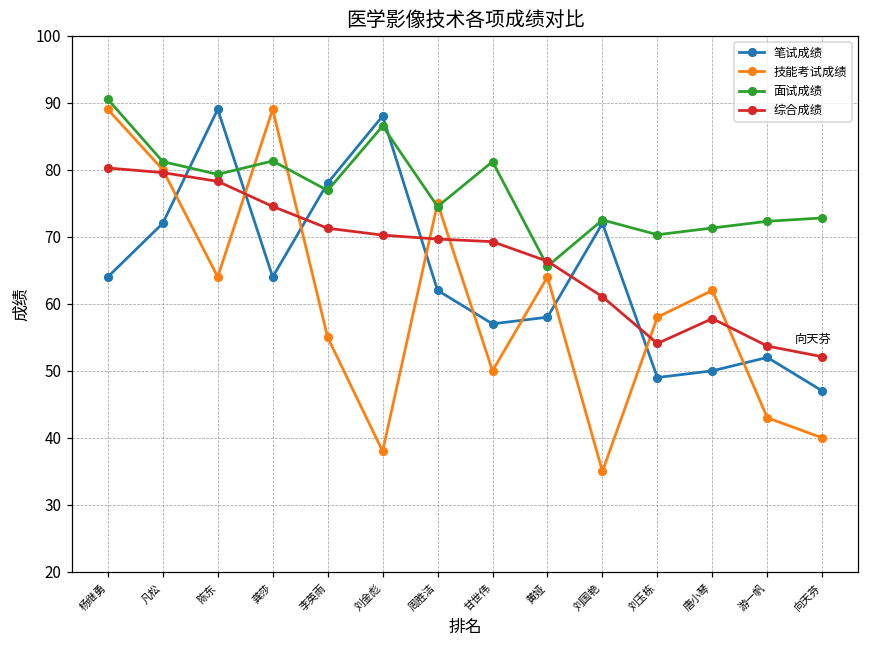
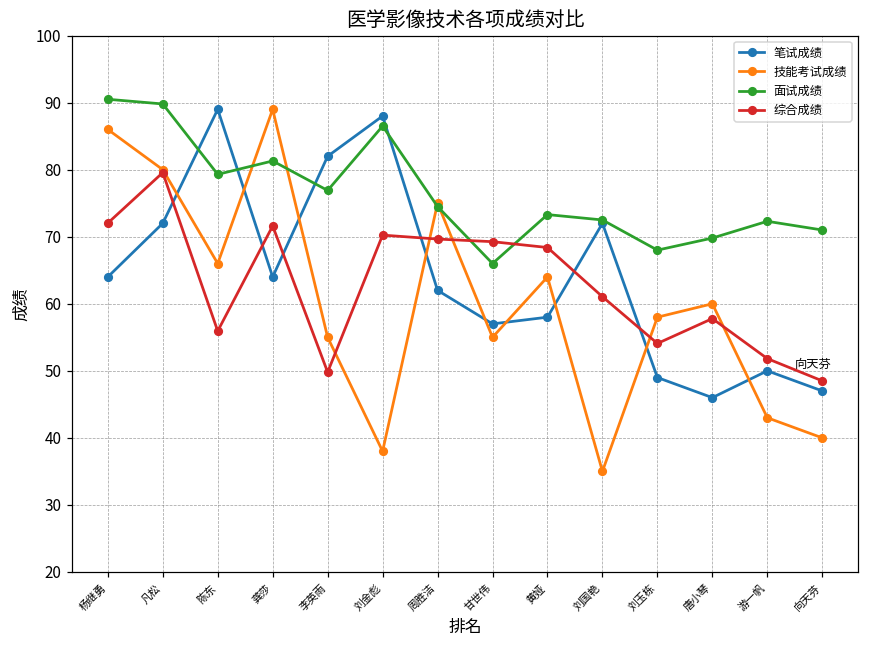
  {
    "笔试成绩": {
      "杨继勇": 64,
      "凡松": 72,
      "陈东": 89,
      "龚莎": 64,
-     "李英雨": 78,
+     "李英雨": 82,
      "刘金彪": 88,
      "周胜洁": 62,
      "甘世伟": 57,
      "黄娅": 58,
      "刘国艳": 72,
      "刘玉栋": 49,
-     "唐小琴": 50,
-     "游一帆": 52,
+     "唐小琴": 46,
+     "游一帆": 50,
      "向天芬": 47
    },
    "技能考试成绩": {
-     "杨继勇": 89,
+     "杨继勇": 86,
      "凡松": 80,
-     "陈东": 64,
+     "陈东": 66,
      "龚莎": 89,
      "李英雨": 55,
      "刘金彪": 38,
      "周胜洁": 75,
-     "甘世伟": 50,
+     "甘世伟": 55,
      "黄娅": 64,
      "刘国艳": 35,
      "刘玉栋": 58,
-     "唐小琴": 62,
+     "唐小琴": 60,
      "游一帆": 43,
      "向天芬": 40
    },
    "面试成绩": {
      "杨继勇": 91,
-     "凡松": 81,
+     "凡松": 90,
      "陈东": 79,
      "龚莎": 81,
      "李英雨": 77,
      "刘金彪": 87,
      "周胜洁": 75,
-     "甘世伟": 81,
-     "黄娅": 66,
+     "甘世伟": 66,
+     "黄娅": 73,
      "刘国艳": 73,
-     "刘玉栋": 70,
-     "唐小琴": 71,
+     "刘玉栋": 68,
+     "唐小琴": 70,
      "游一帆": 72,
-     "向天芬": 73
+     "向天芬": 71
    },
    "综合成绩": {
-     "杨继勇": 80,
+     "杨继勇": 72,
      "凡松": 80,
-     "陈东": 78,
-     "龚莎": 75,
-     "李英雨": 71,
+     "陈东": 56,
+     "龚莎": 72,
+     "李英雨": 50,
      "刘金彪": 70,
      "周胜洁": 70,
      "甘世伟": 69,
-     "黄娅": 66,
+     "黄娅": 68,
      "刘国艳": 61,
      "刘玉栋": 54,
      "唐小琴": 58,
-     "游一帆": 54,
-     "向天芬": 52
+     "游一帆": 52,
+     "向天芬": 49
    }
  }
